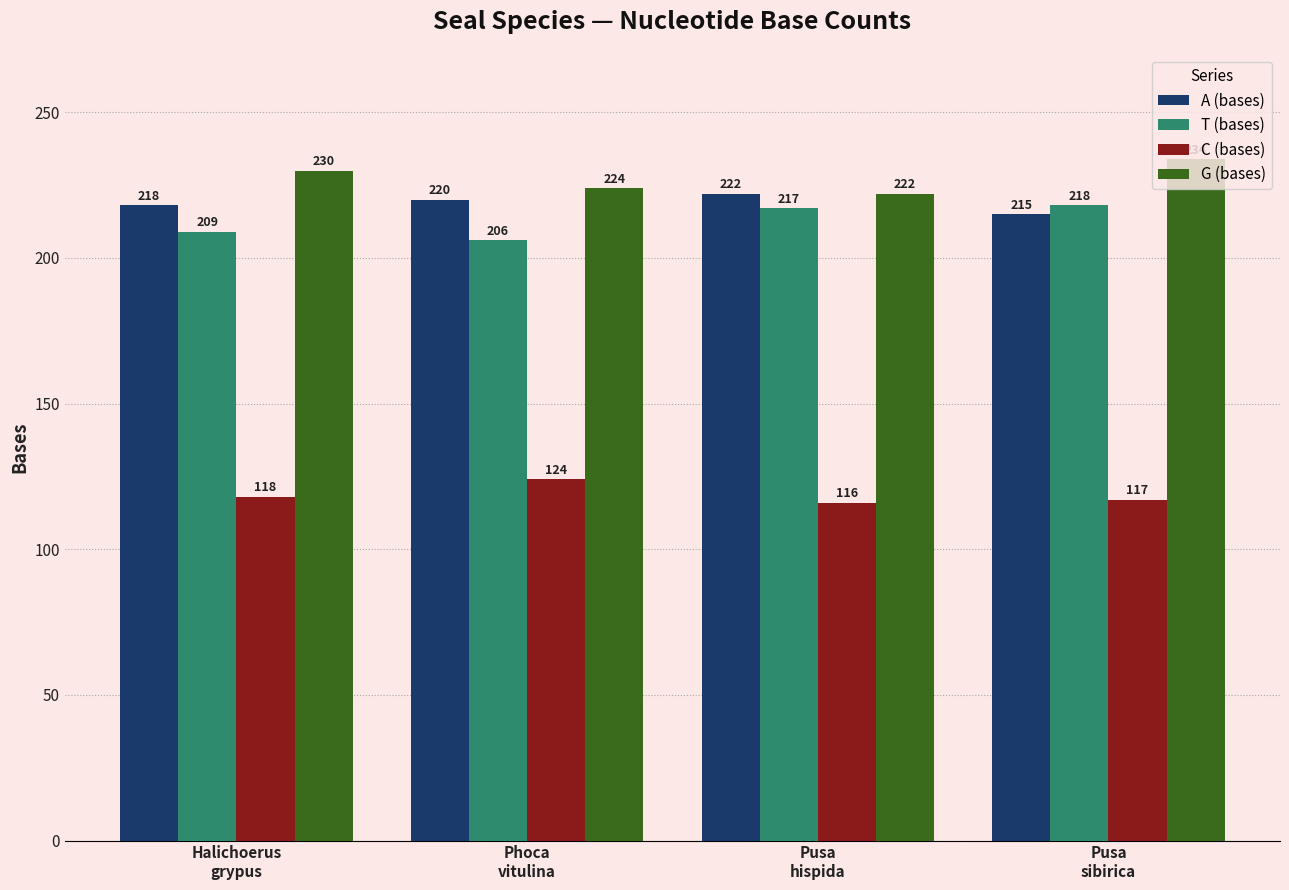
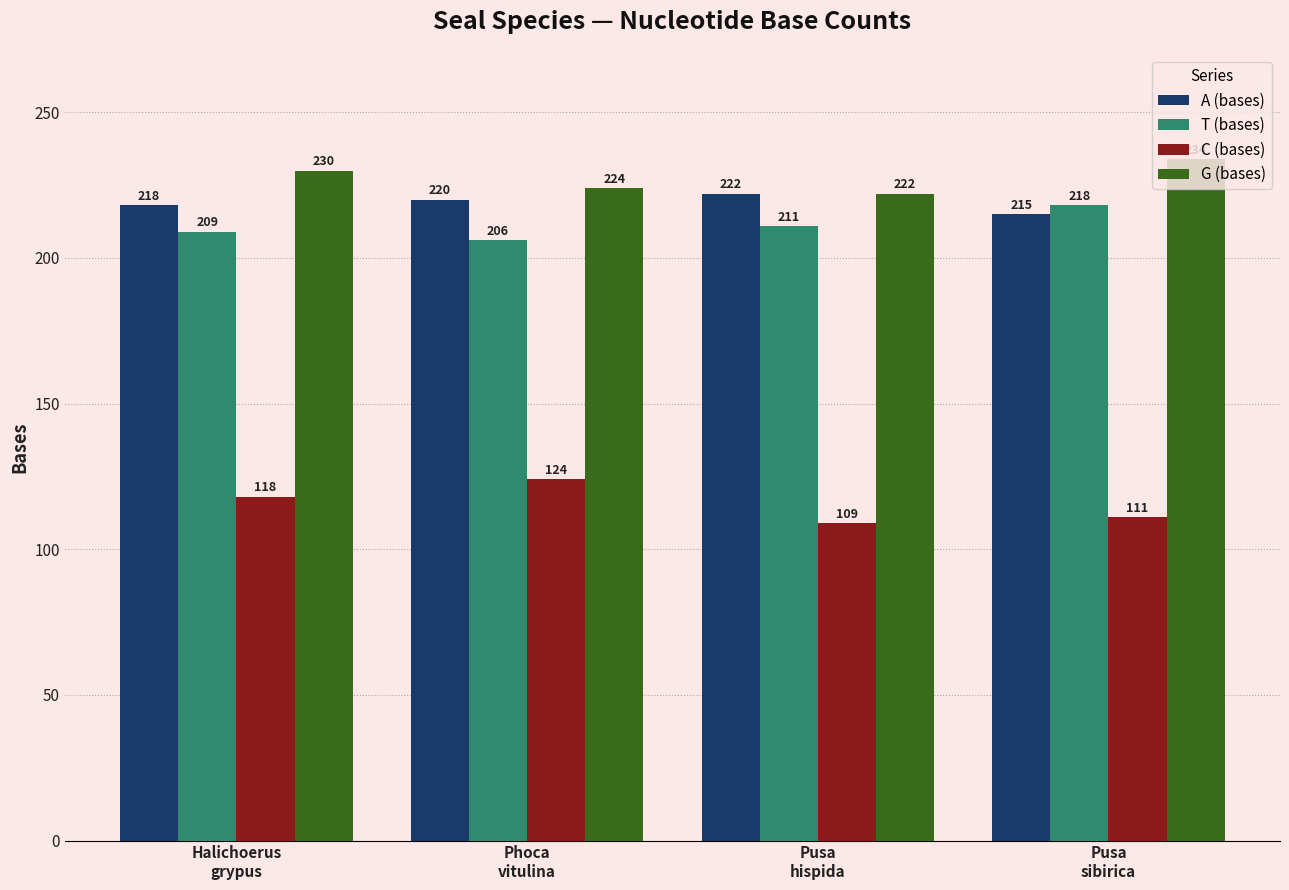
  {
    "A (bases)": {
      "Halichoerus grypus": 218,
      "Phoca vitulina": 220,
      "Pusa hispida": 222,
      "Pusa sibirica": 215
    },
    "T (bases)": {
      "Halichoerus grypus": 209,
      "Phoca vitulina": 206,
-     "Pusa hispida": 217,
+     "Pusa hispida": 211,
      "Pusa sibirica": 218
    },
    "C (bases)": {
      "Halichoerus grypus": 118,
      "Phoca vitulina": 124,
-     "Pusa hispida": 116,
-     "Pusa sibirica": 117
+     "Pusa hispida": 109,
+     "Pusa sibirica": 111
    },
    "G (bases)": {
      "Halichoerus grypus": 230,
      "Phoca vitulina": 224,
      "Pusa hispida": 222
    }
  }
